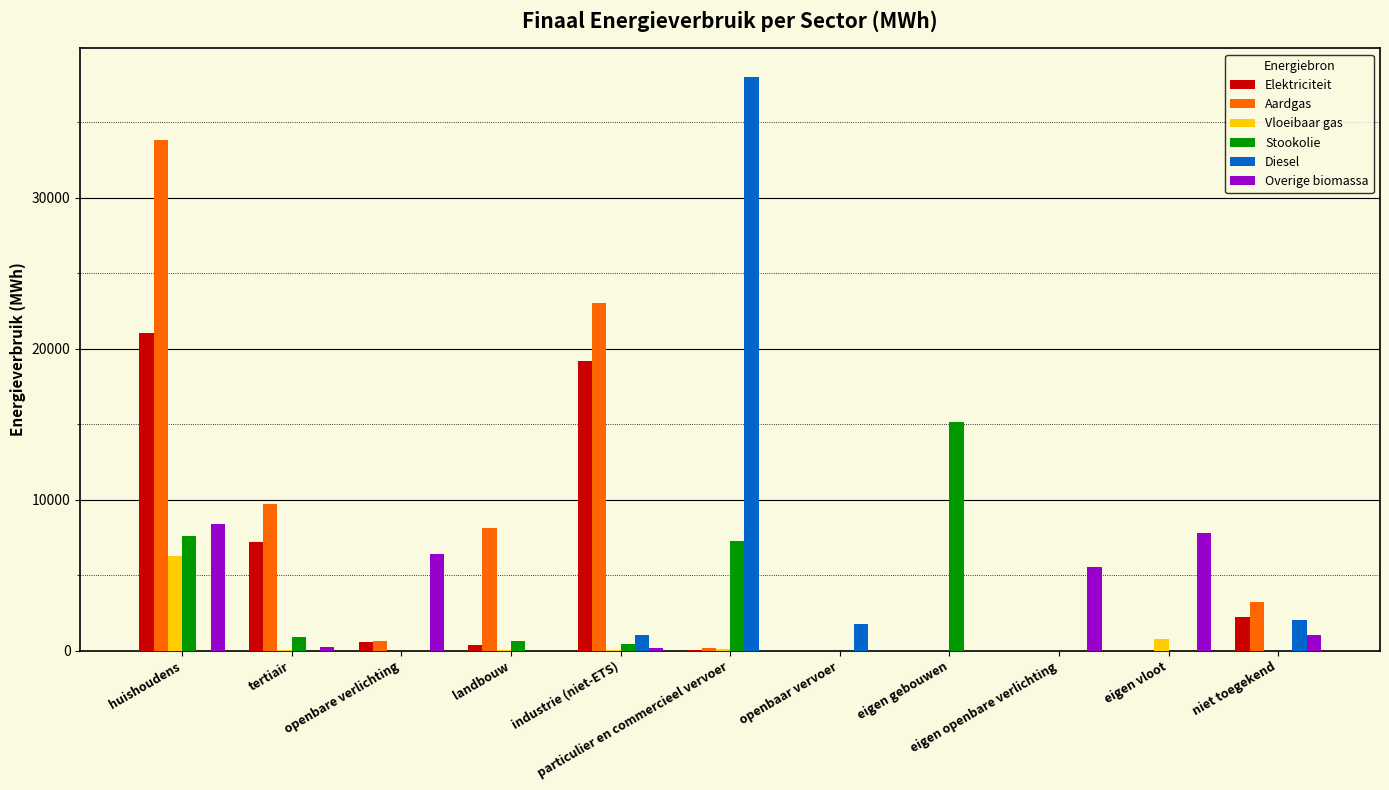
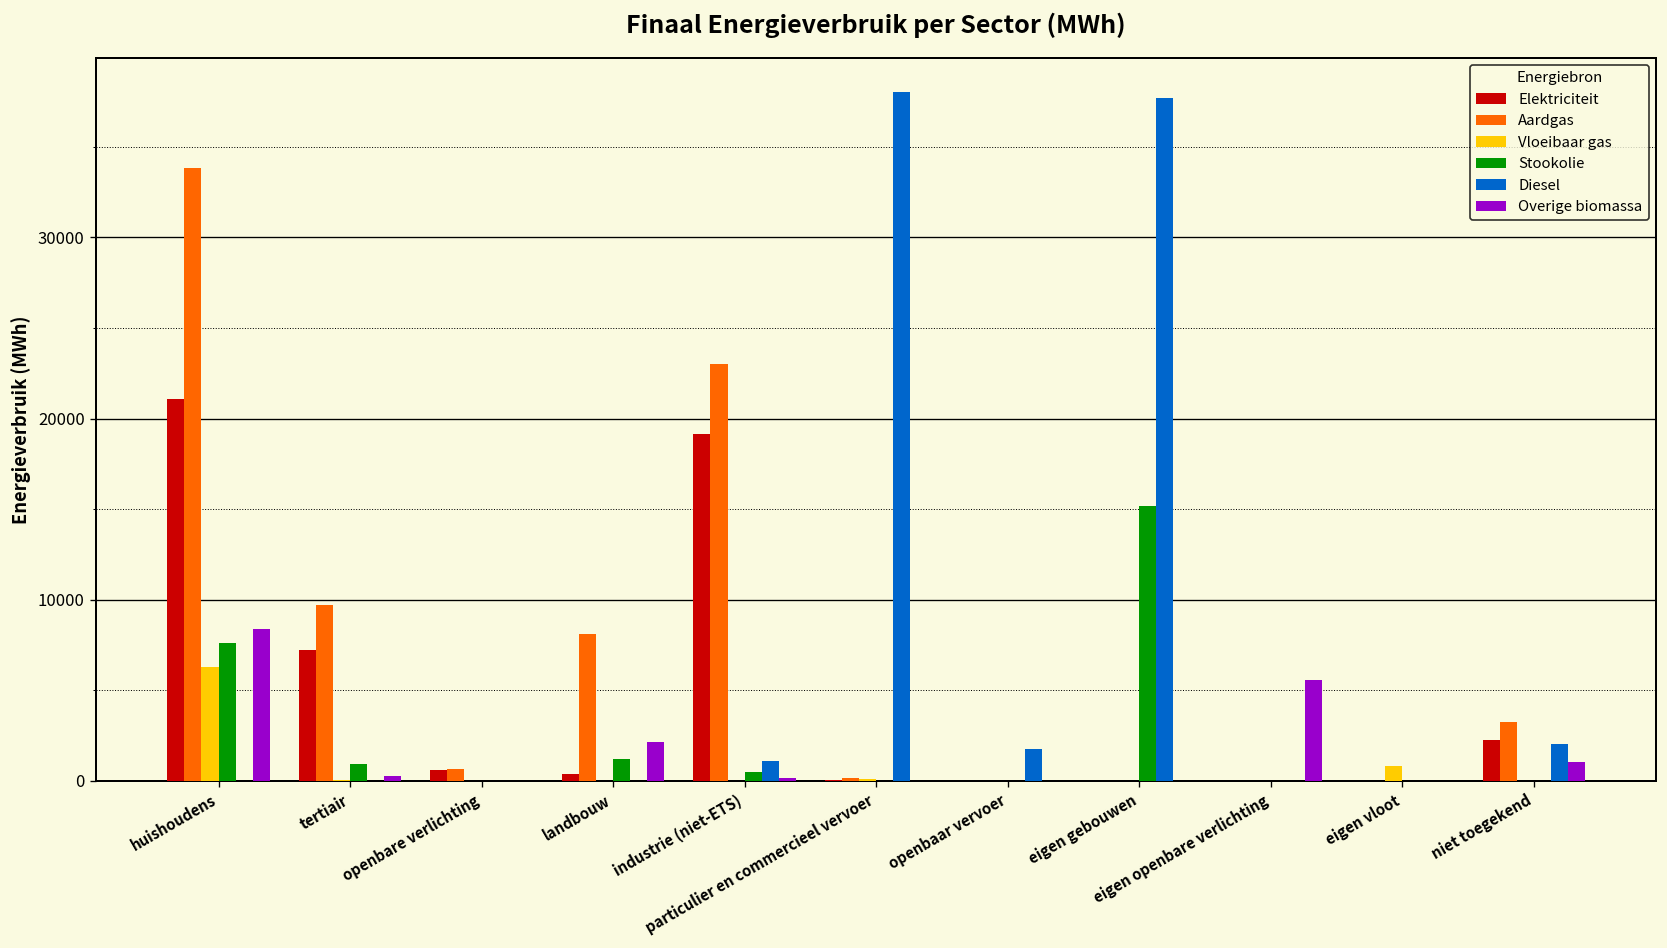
  {
    "Elektriciteit": {
      "huishoudens": 21000,
      "tertiair": 7200,
      "openbare verlichting": 600,
      "landbouw": 400,
      "industrie (niet-ETS)": 19200,
      "openbaar vervoer": 0,
      "eigen gebouwen": 0,
      "eigen openbare verlichting": 0,
      "eigen vloot": 0,
      "niet toegekend": 2200
    },
    "Aardgas": {
      "huishoudens": 33800,
      "tertiair": 9700,
      "openbare verlichting": 700,
      "landbouw": 8100,
      "industrie (niet-ETS)": 23000,
      "openbaar vervoer": 0,
      "eigen gebouwen": 0,
      "eigen openbare verlichting": 0,
      "eigen vloot": 0,
      "niet toegekend": 3200
    },
    "Vloeibaar gas": {
      "huishoudens": 6300,
      "openbare verlichting": 0,
      "openbaar vervoer": 0,
      "eigen gebouwen": 0,
      "eigen openbare verlichting": 0,
      "eigen vloot": 800,
      "niet toegekend": 0
    },
    "Stookolie": {
      "huishoudens": 7600,
      "tertiair": 900,
      "openbare verlichting": 0,
-     "landbouw": 700,
+     "landbouw": 1200,
      "industrie (niet-ETS)": 500,
-     "particulier en commercieel vervoer": 7300,
+     "particulier en commercieel vervoer": 0,
      "openbaar vervoer": 0,
      "eigen gebouwen": 15100,
      "eigen openbare verlichting": 0,
      "eigen vloot": 0,
      "niet toegekend": 0
    },
    "Diesel": {
      "huishoudens": 0,
      "tertiair": 0,
      "openbare verlichting": 0,
      "landbouw": 0,
      "industrie (niet-ETS)": 1100,
      "particulier en commercieel vervoer": 38000,
      "openbaar vervoer": 1800,
-     "eigen gebouwen": 0,
+     "eigen gebouwen": 37700,
      "eigen openbare verlichting": 0,
      "eigen vloot": 0,
      "niet toegekend": 2000
    },
    "Overige biomassa": {
      "huishoudens": 8400,
      "tertiair": 300,
-     "openbare verlichting": 6400,
-     "landbouw": 0,
+     "openbare verlichting": 0,
+     "landbouw": 2200,
      "particulier en commercieel vervoer": 0,
      "openbaar vervoer": 0,
      "eigen gebouwen": 0,
      "eigen openbare verlichting": 5500,
-     "eigen vloot": 7800,
+     "eigen vloot": 0,
      "niet toegekend": 1000
    }
  }
